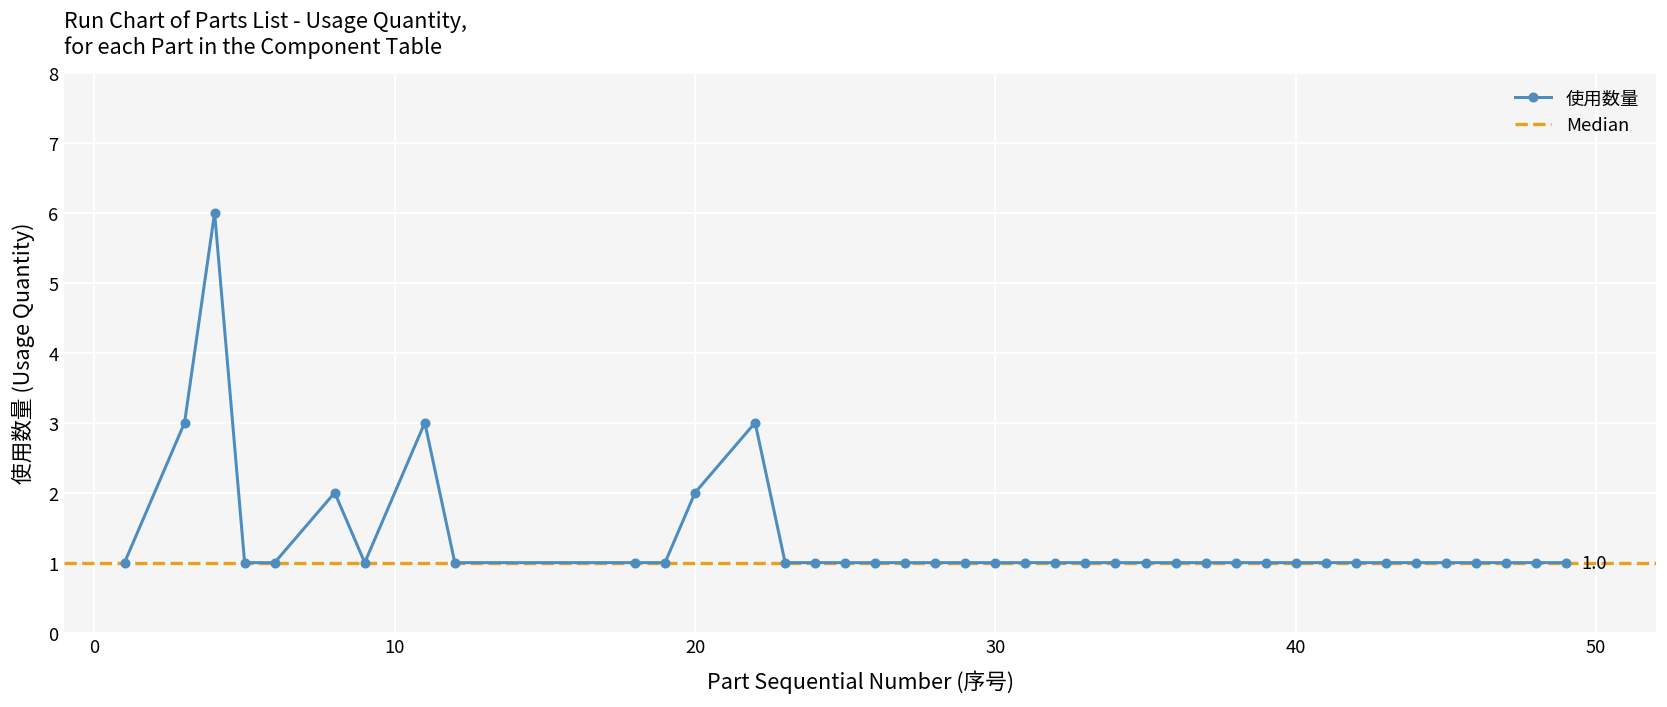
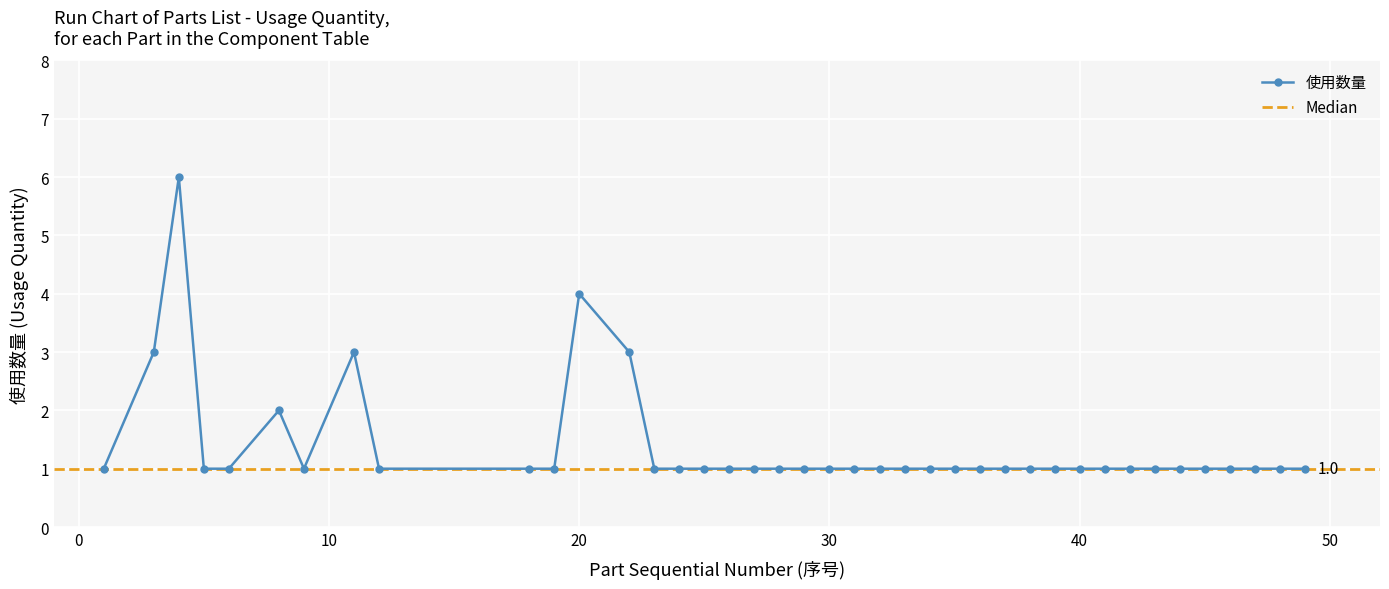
  {
-   "20": 2,
+   "20": 4,
    "30": 1,
    "40": 1
  }
